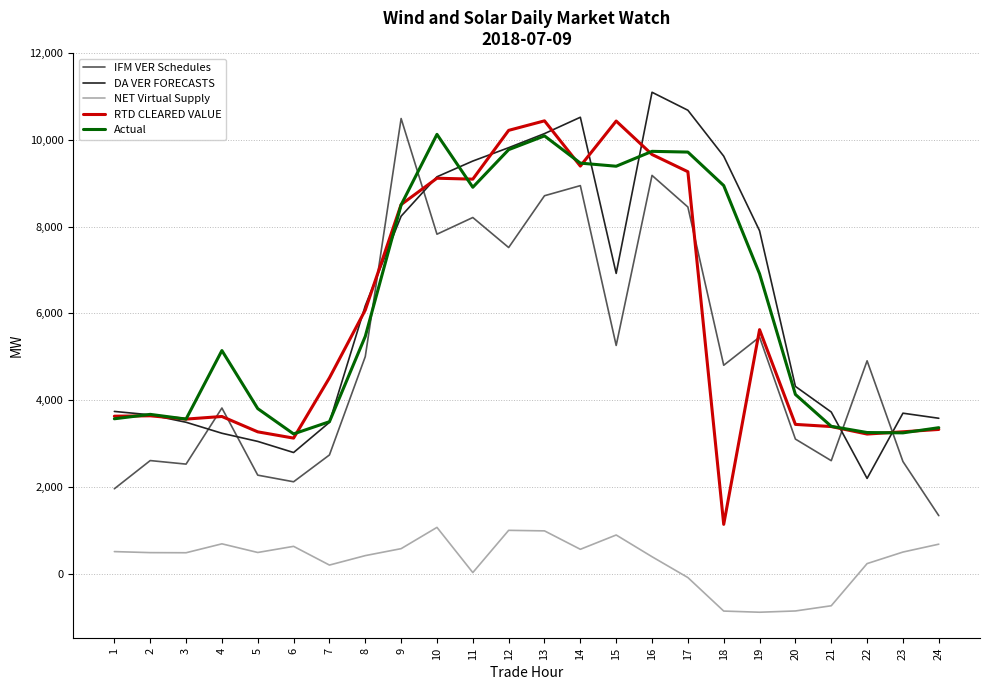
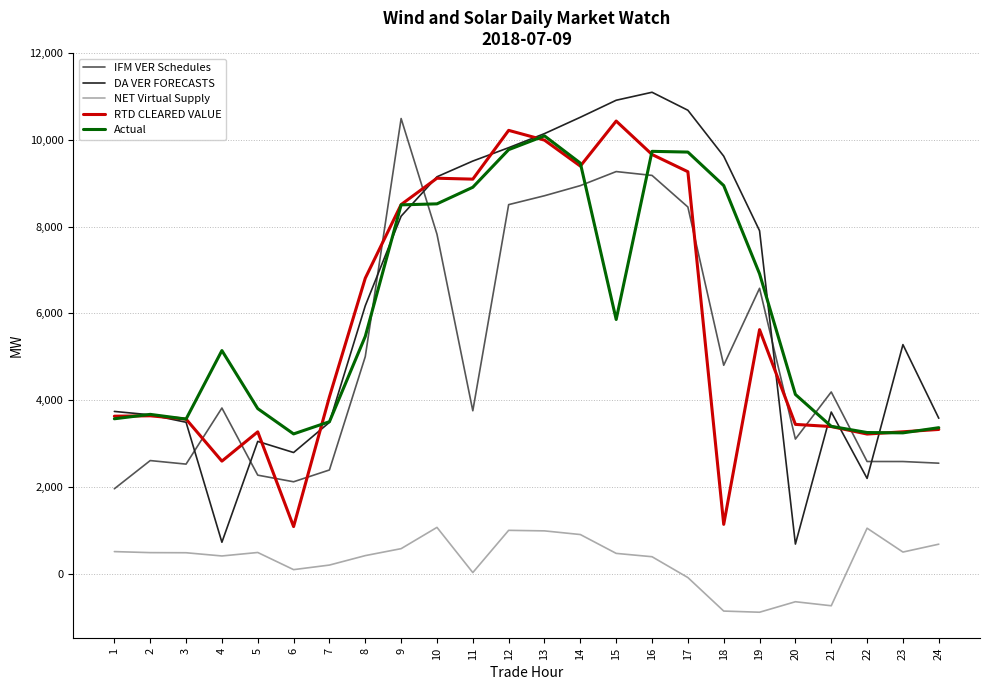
  {
    "IFM VER Schedules": {
      "1": "2,000",
      "2": "2,600",
      "3": "2,500",
      "4": "3,800",
      "5": "2,300",
      "6": "2,100",
-     "7": "2,700",
+     "7": "2,400",
      "8": "5,000",
      "9": "10,500",
      "10": "7,800",
-     "11": "8,200",
-     "12": "7,500",
+     "11": "3,800",
+     "12": "8,500",
      "13": "8,700",
      "14": "8,900",
-     "15": "5,300",
+     "15": "9,300",
      "16": "9,200",
      "17": "8,500",
      "18": "4,800",
-     "19": "5,500",
+     "19": "6,600",
      "20": "3,100",
-     "21": "2,600",
-     "22": "4,900",
+     "21": "4,200",
+     "22": "2,600",
      "23": "2,600",
-     "24": "1,300"
+     "24": "2,500"
    },
    "DA VER FORECASTS": {
      "1": "3,700",
      "3": "3,500",
-     "4": "3,200",
+     "4": "700",
      "5": "3,000",
      "6": "2,800",
      "8": "6,200",
      "9": "8,200",
      "11": "9,500",
      "14": "10,500",
-     "15": "6,900",
+     "15": "10,900",
      "16": "11,100",
      "17": "10,700",
      "18": "9,600",
      "19": "7,900",
-     "20": "4,300",
+     "20": "700",
      "21": "3,700",
      "22": "2,200",
-     "23": "3,700",
+     "23": "5,300",
      "24": "3,600"
    },
    "NET Virtual Supply": {
      "1": "500",
      "2": "500",
      "3": "500",
-     "4": "700",
+     "4": "400",
      "5": "500",
-     "6": "600",
+     "6": "100",
      "7": "200",
      "8": "400",
      "9": "600",
      "10": "1,100",
      "11": "0",
      "12": "1,000",
      "13": "1,000",
-     "14": "600",
-     "15": "900",
+     "14": "900",
+     "15": "500",
      "16": "400",
      "17": "-100",
      "18": "-900",
      "19": "-900",
-     "20": "-900",
+     "20": "-600",
      "21": "-700",
-     "22": "200",
+     "22": "1,000",
      "23": "500",
      "24": "700"
    },
    "RTD CLEARED VALUE": {
      "1": "3,600",
-     "4": "3,600",
+     "4": "2,600",
      "5": "3,300",
-     "6": "3,100",
-     "7": "4,500",
-     "8": "6,100",
+     "6": "1,100",
+     "7": "4,100",
+     "8": "6,800",
      "11": "9,100",
      "12": "10,200",
-     "13": "10,400",
+     "13": "10,000",
      "14": "9,400",
      "15": "10,400",
      "16": "9,700",
      "17": "9,300",
      "18": "1,100",
      "19": "5,600",
      "20": "3,400"
    },
    "Actual": {
      "1": "3,600",
      "4": "5,100",
      "5": "3,800",
      "6": "3,200",
      "8": "5,500",
-     "10": "10,100",
+     "10": "8,500",
      "11": "8,900",
      "14": "9,500",
-     "15": "9,400",
+     "15": "5,900",
      "16": "9,700",
      "17": "9,700",
      "18": "8,900",
      "19": "6,900",
      "20": "4,100"
    }
  }
